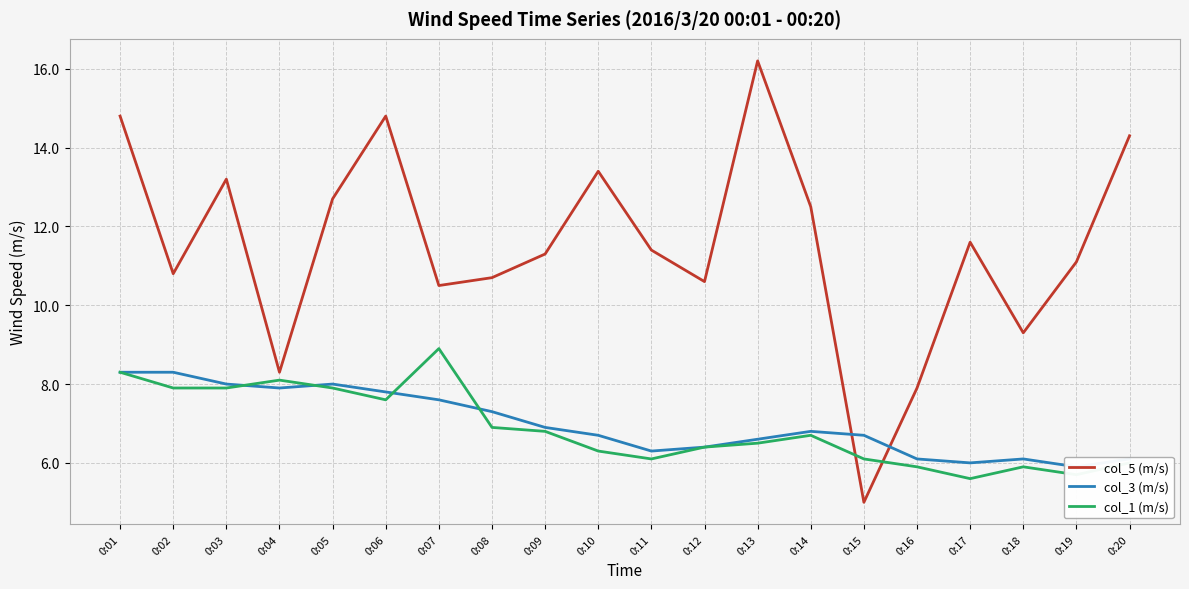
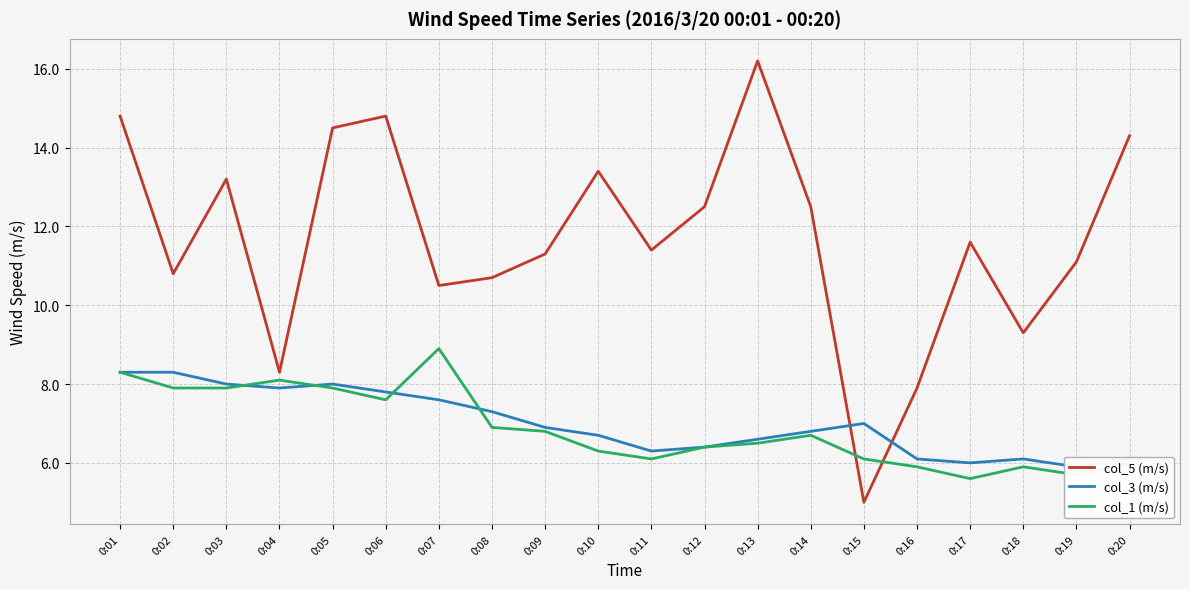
  {
    "col_5 (m/s)": {
      "0:01": 14.8,
      "0:02": 10.8,
      "0:03": 13.2,
      "0:04": 8.3,
-     "0:05": 12.7,
+     "0:05": 14.5,
      "0:06": 14.8,
      "0:07": 10.5,
      "0:08": 10.7,
      "0:09": 11.3,
      "0:10": 13.4,
      "0:11": 11.4,
-     "0:12": 10.6,
+     "0:12": 12.5,
      "0:13": 16.2,
      "0:14": 12.5,
      "0:15": 5.0,
      "0:16": 7.9,
      "0:17": 11.6,
      "0:18": 9.3,
      "0:19": 11.1,
      "0:20": 14.3
    },
    "col_3 (m/s)": {
      "0:02": 8.3,
      "0:03": 8.0,
      "0:04": 7.9,
      "0:05": 8.0,
      "0:06": 7.8,
      "0:07": 7.6,
      "0:08": 7.3,
      "0:09": 6.9,
      "0:10": 6.7,
      "0:11": 6.3,
      "0:13": 6.6,
      "0:14": 6.8,
-     "0:15": 6.7,
+     "0:15": 7.0,
      "0:16": 6.1,
      "0:17": 6.0,
      "0:18": 6.1
    },
    "col_1 (m/s)": {
      "0:02": 7.9,
      "0:03": 7.9,
      "0:04": 8.1,
      "0:05": 7.9,
      "0:06": 7.6,
      "0:07": 8.9,
      "0:08": 6.9,
      "0:09": 6.8,
      "0:10": 6.3,
      "0:11": 6.1,
      "0:13": 6.5,
      "0:14": 6.7,
      "0:15": 6.1,
      "0:16": 5.9,
      "0:17": 5.6,
      "0:18": 5.9
    }
  }
